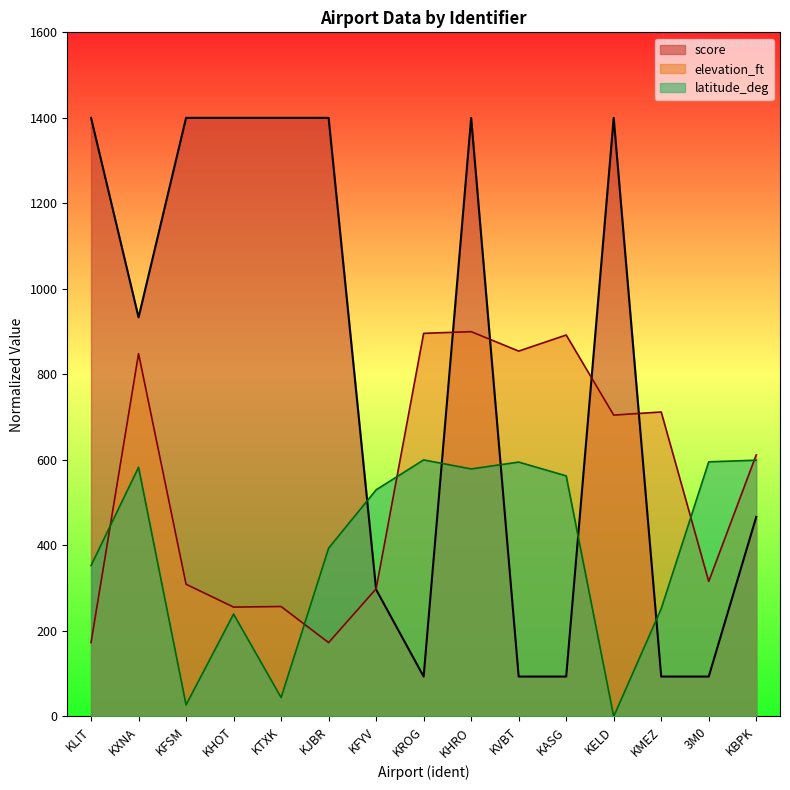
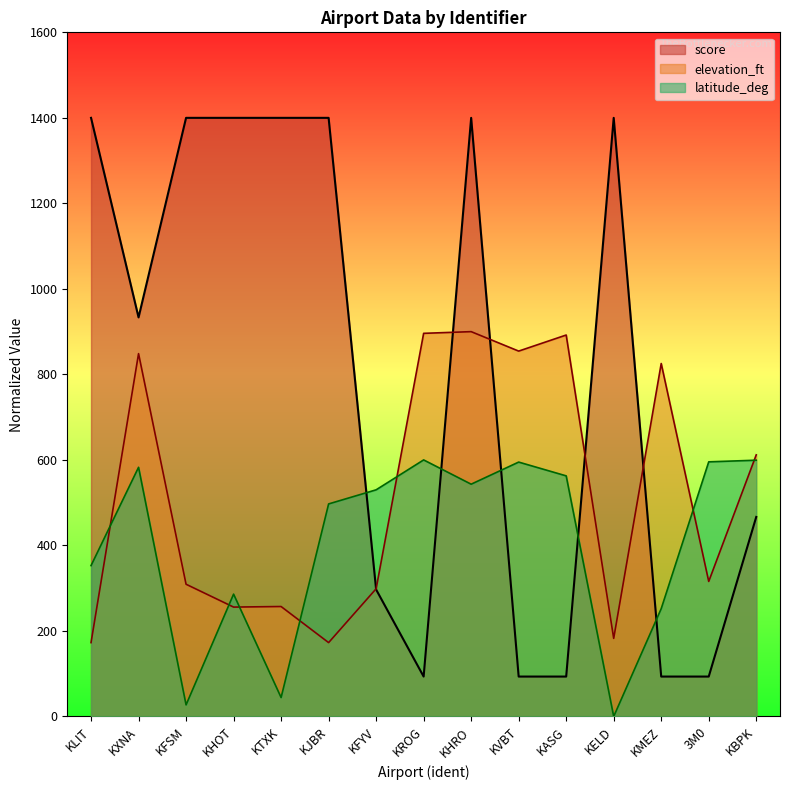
  {
    "score": {
      "KLIT": 1400,
      "KXNA": 930,
      "KFSM": 1400,
      "KHOT": 1400,
      "KTXK": 1400,
      "KJBR": 1400,
      "KROG": 90,
      "KHRO": 1400,
      "KVBT": 90,
      "KASG": 90,
      "KELD": 1400,
      "KMEZ": 90,
      "3M0": 90,
      "KBPK": 470
    },
    "elevation_ft": {
      "KLIT": 170,
      "KXNA": 850,
      "KFSM": 310,
      "KHOT": 260,
      "KTXK": 260,
      "KJBR": 170,
      "KROG": 900,
      "KHRO": 900,
      "KVBT": 850,
      "KASG": 890,
-     "KELD": 700,
-     "KMEZ": 710,
+     "KELD": 180,
+     "KMEZ": 830,
      "3M0": 320,
      "KBPK": 610
    },
    "latitude_deg": {
      "KLIT": 350,
      "KXNA": 580,
      "KFSM": 30,
-     "KHOT": 240,
+     "KHOT": 290,
      "KTXK": 40,
-     "KJBR": 390,
+     "KJBR": 500,
      "KFYV": 530,
      "KROG": 600,
-     "KHRO": 580,
+     "KHRO": 540,
      "KVBT": 590,
      "KASG": 560,
      "KELD": 0,
      "KMEZ": 250,
      "3M0": 600,
      "KBPK": 600
    }
  }
